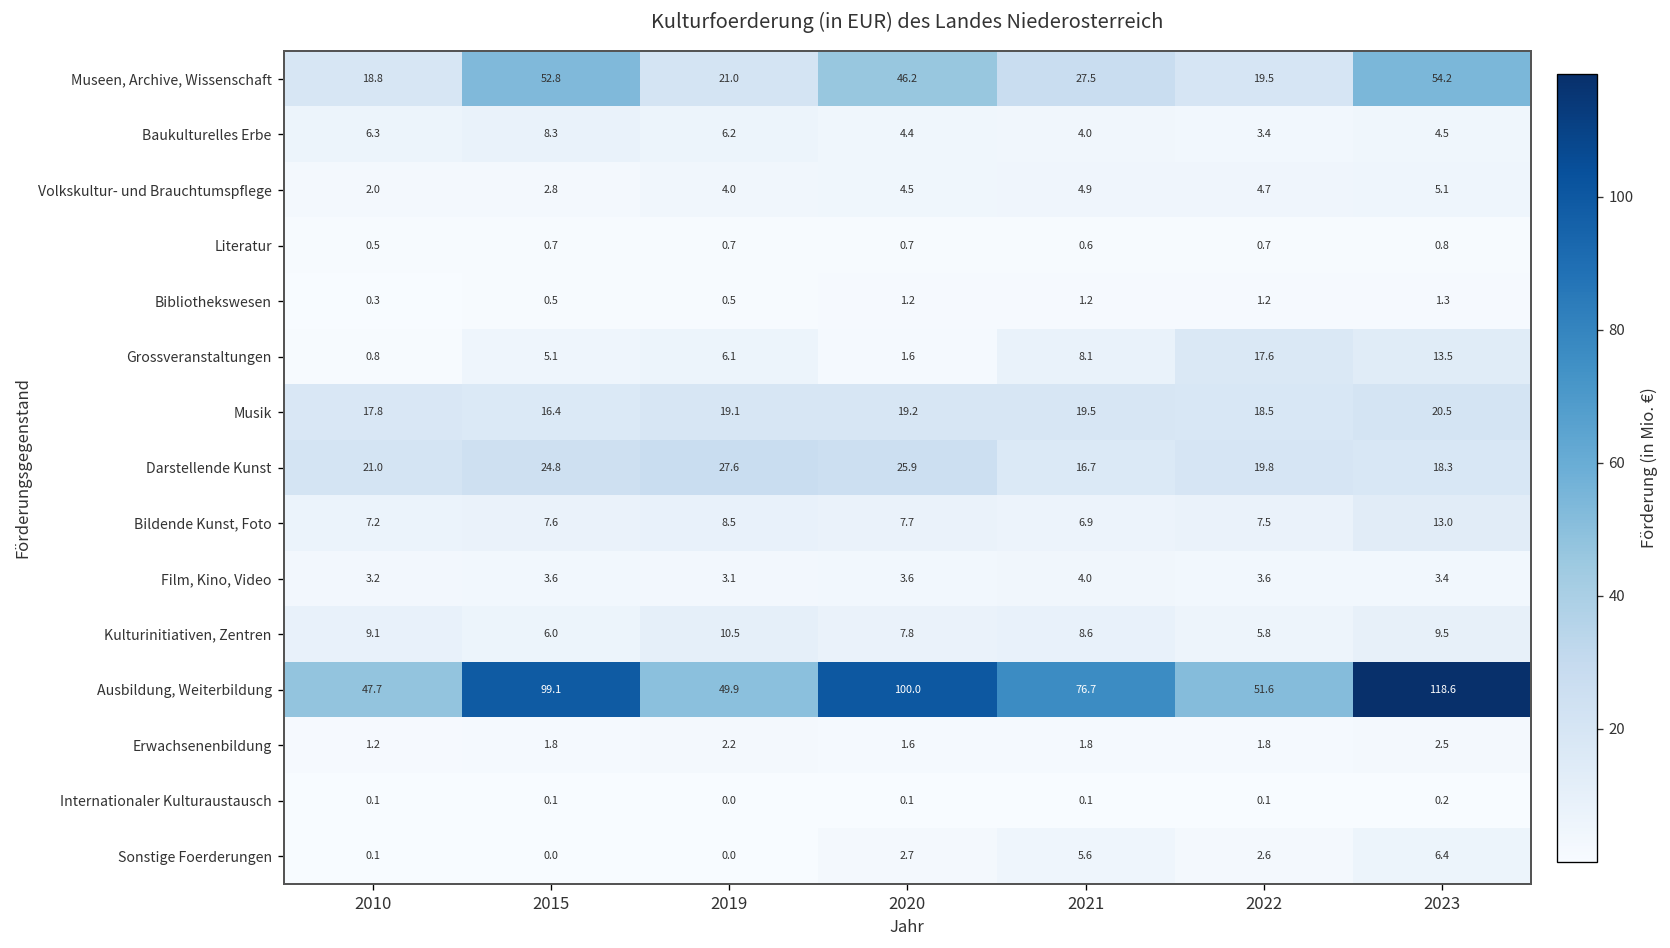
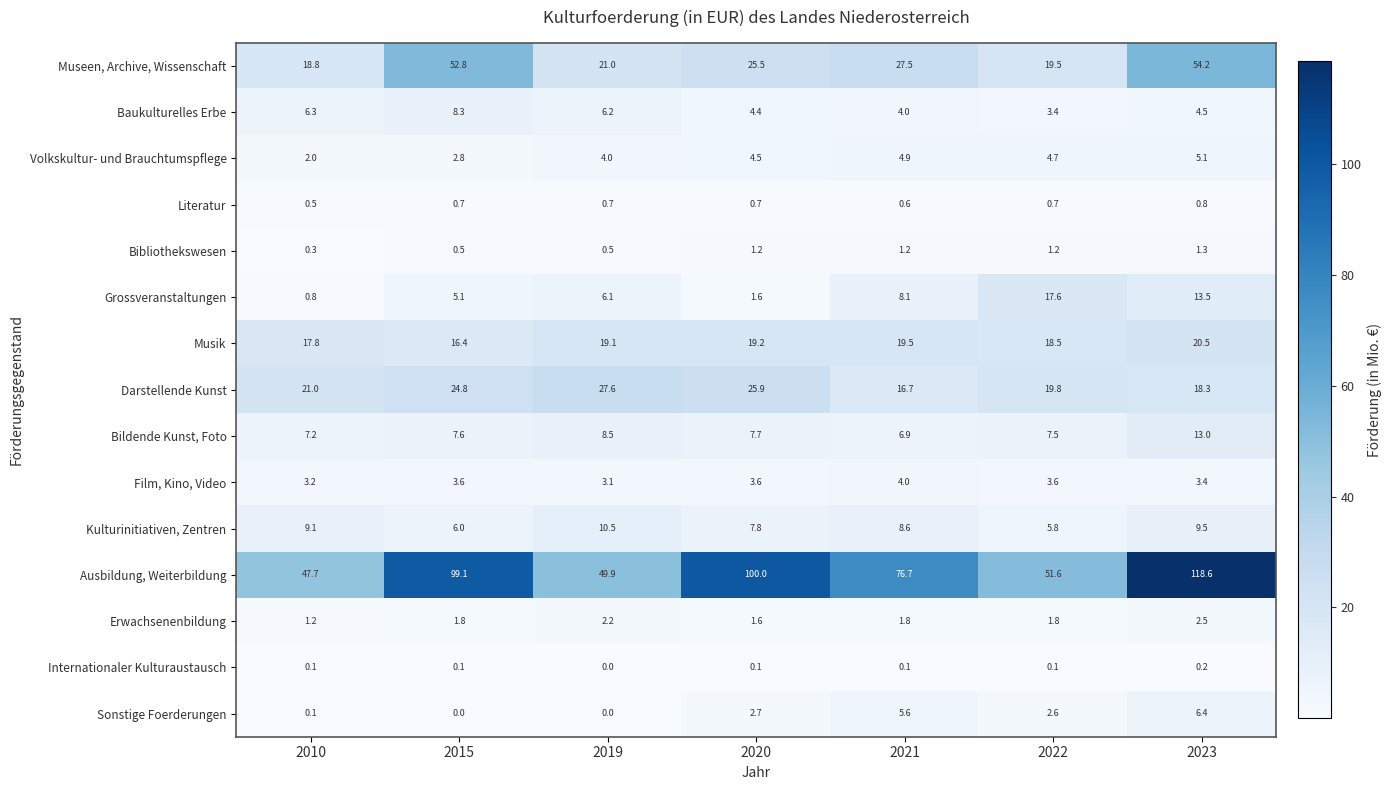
  {
    "Museen, Archive, Wissenschaft": {
      "2010": 18.8,
      "2015": 52.8,
      "2019": 21.0,
-     "2020": 46.2,
+     "2020": 25.5,
      "2021": 27.5,
      "2022": 19.5,
      "2023": 54.2
    },
    "Baukulturelles Erbe": {
      "2010": 6.3,
      "2015": 8.3,
      "2019": 6.2,
      "2020": 4.4,
      "2021": 4.0,
      "2022": 3.4,
      "2023": 4.5
    },
    "Volkskultur- und Brauchtumspflege": {
      "2010": 2.0,
      "2015": 2.8,
      "2019": 4.0,
      "2020": 4.5,
      "2021": 4.9,
      "2022": 4.7,
      "2023": 5.1
    },
    "Literatur": {
      "2010": 0.5,
      "2015": 0.7,
      "2019": 0.7,
      "2020": 0.7,
      "2021": 0.6,
      "2022": 0.7,
      "2023": 0.8
    },
    "Bibliothekswesen": {
      "2010": 0.3,
      "2015": 0.5,
      "2019": 0.5,
      "2020": 1.2,
      "2021": 1.2,
      "2022": 1.2,
      "2023": 1.3
    },
    "Grossveranstaltungen": {
      "2010": 0.8,
      "2015": 5.1,
      "2019": 6.1,
      "2020": 1.6,
      "2021": 8.1,
      "2022": 17.6,
      "2023": 13.5
    },
    "Musik": {
      "2010": 17.8,
      "2015": 16.4,
      "2019": 19.1,
      "2020": 19.2,
      "2021": 19.5,
      "2022": 18.5,
      "2023": 20.5
    },
    "Darstellende Kunst": {
      "2010": 21.0,
      "2015": 24.8,
      "2019": 27.6,
      "2020": 25.9,
      "2021": 16.7,
      "2022": 19.8,
      "2023": 18.3
    },
    "Bildende Kunst, Foto": {
      "2010": 7.2,
      "2015": 7.6,
      "2019": 8.5,
      "2020": 7.7,
      "2021": 6.9,
      "2022": 7.5,
      "2023": 13.0
    },
    "Film, Kino, Video": {
      "2010": 3.2,
      "2015": 3.6,
      "2019": 3.1,
      "2020": 3.6,
      "2021": 4.0,
      "2022": 3.6,
      "2023": 3.4
    },
    "Kulturinitiativen, Zentren": {
      "2010": 9.1,
      "2015": 6.0,
      "2019": 10.5,
      "2020": 7.8,
      "2021": 8.6,
      "2022": 5.8,
      "2023": 9.5
    },
    "Ausbildung, Weiterbildung": {
      "2010": 47.7,
      "2015": 99.1,
      "2019": 49.9,
      "2020": 100.0,
      "2021": 76.7,
      "2022": 51.6,
      "2023": 118.6
    },
    "Erwachsenenbildung": {
      "2010": 1.2,
      "2015": 1.8,
      "2019": 2.2,
      "2020": 1.6,
      "2021": 1.8,
      "2022": 1.8,
      "2023": 2.5
    },
    "Internationaler Kulturaustausch": {
      "2010": 0.1,
      "2015": 0.1,
      "2019": 0.0,
      "2020": 0.1,
      "2021": 0.1,
      "2022": 0.1,
      "2023": 0.2
    },
    "Sonstige Foerderungen": {
      "2010": 0.1,
      "2015": 0.0,
      "2019": 0.0,
      "2020": 2.7,
      "2021": 5.6,
      "2022": 2.6,
      "2023": 6.4
    }
  }
